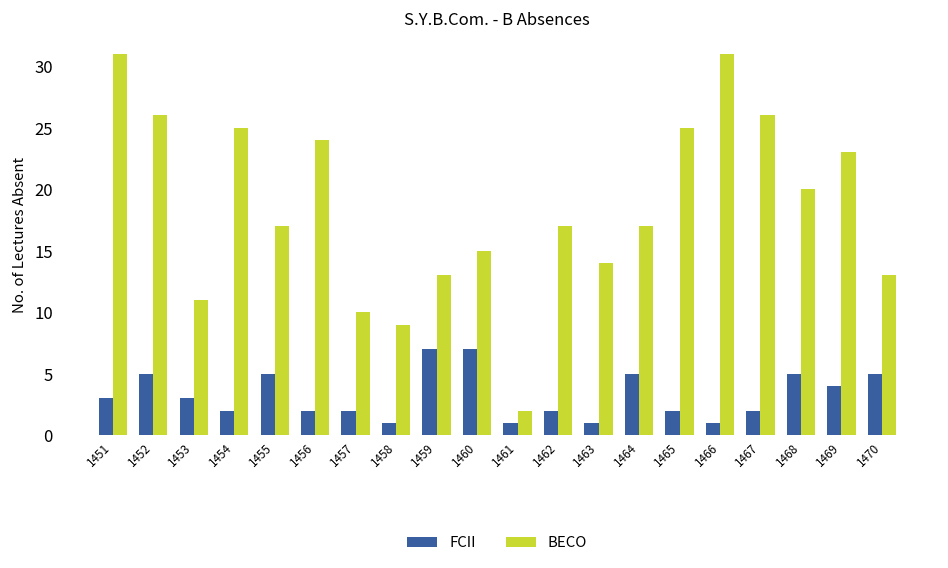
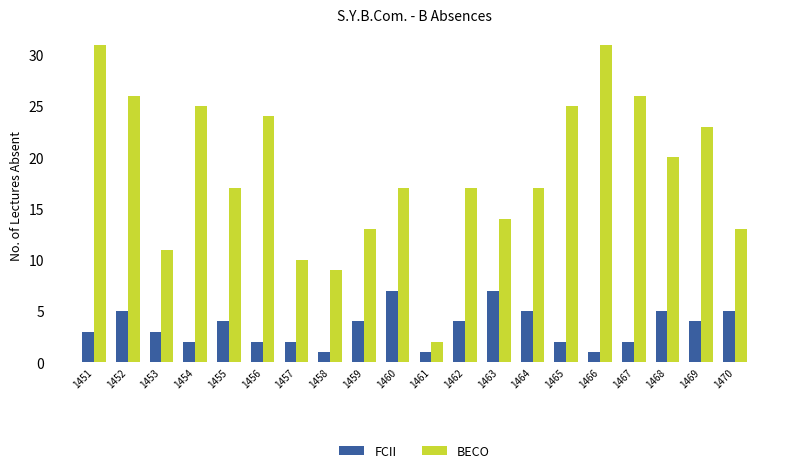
  {
    "FCII": {
      "1451": 3,
      "1452": 5,
      "1453": 3,
      "1454": 2,
-     "1455": 5,
+     "1455": 4,
      "1456": 2,
      "1457": 2,
      "1458": 1,
-     "1459": 7,
+     "1459": 4,
      "1460": 7,
      "1461": 1,
-     "1462": 2,
-     "1463": 1,
+     "1462": 4,
+     "1463": 7,
      "1464": 5,
      "1465": 2,
      "1466": 1,
      "1467": 2,
      "1468": 5,
      "1469": 4,
      "1470": 5
    },
    "BECO": {
      "1451": 31,
      "1452": 26,
      "1453": 11,
      "1454": 25,
      "1455": 17,
      "1456": 24,
      "1457": 10,
      "1458": 9,
      "1459": 13,
-     "1460": 15,
+     "1460": 17,
      "1461": 2,
      "1462": 17,
      "1463": 14,
      "1464": 17,
      "1465": 25,
      "1466": 31,
      "1467": 26,
      "1468": 20,
      "1469": 23,
      "1470": 13
    }
  }
